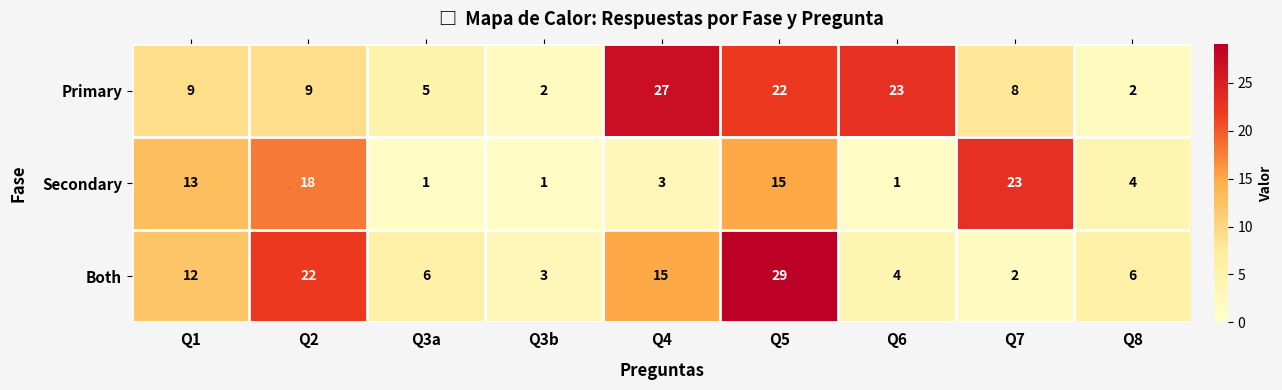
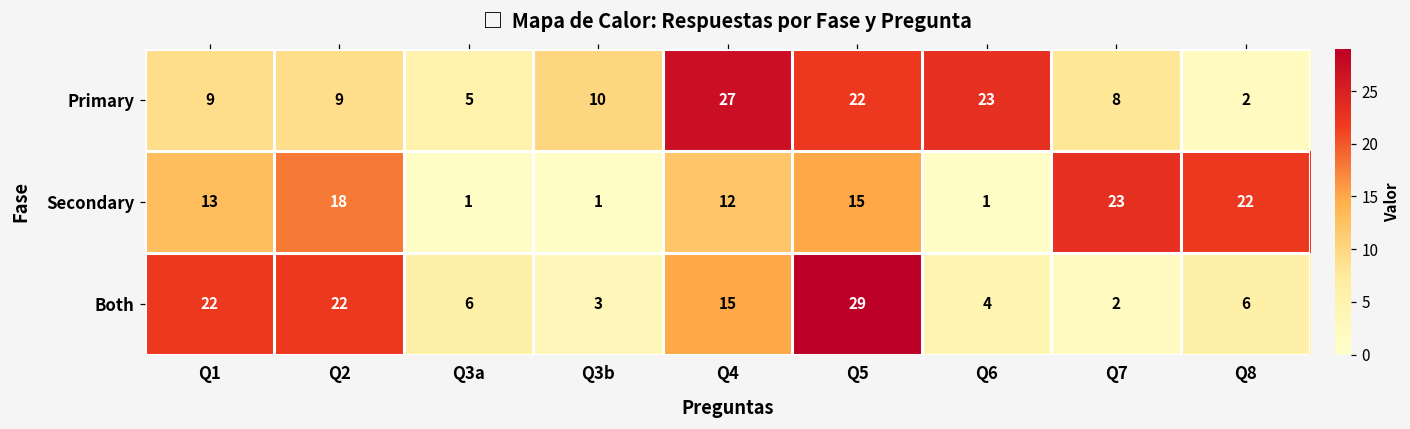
  {
    "Primary": {
      "Q1": 9,
      "Q2": 9,
      "Q3a": 5,
-     "Q3b": 2,
+     "Q3b": 10,
      "Q4": 27,
      "Q5": 22,
      "Q6": 23,
      "Q7": 8,
      "Q8": 2
    },
    "Secondary": {
      "Q1": 13,
      "Q2": 18,
      "Q3a": 1,
      "Q3b": 1,
-     "Q4": 3,
+     "Q4": 12,
      "Q5": 15,
      "Q6": 1,
      "Q7": 23,
-     "Q8": 4
+     "Q8": 22
    },
    "Both": {
-     "Q1": 12,
+     "Q1": 22,
      "Q2": 22,
      "Q3a": 6,
      "Q3b": 3,
      "Q4": 15,
      "Q5": 29,
      "Q6": 4,
      "Q7": 2,
      "Q8": 6
    }
  }
